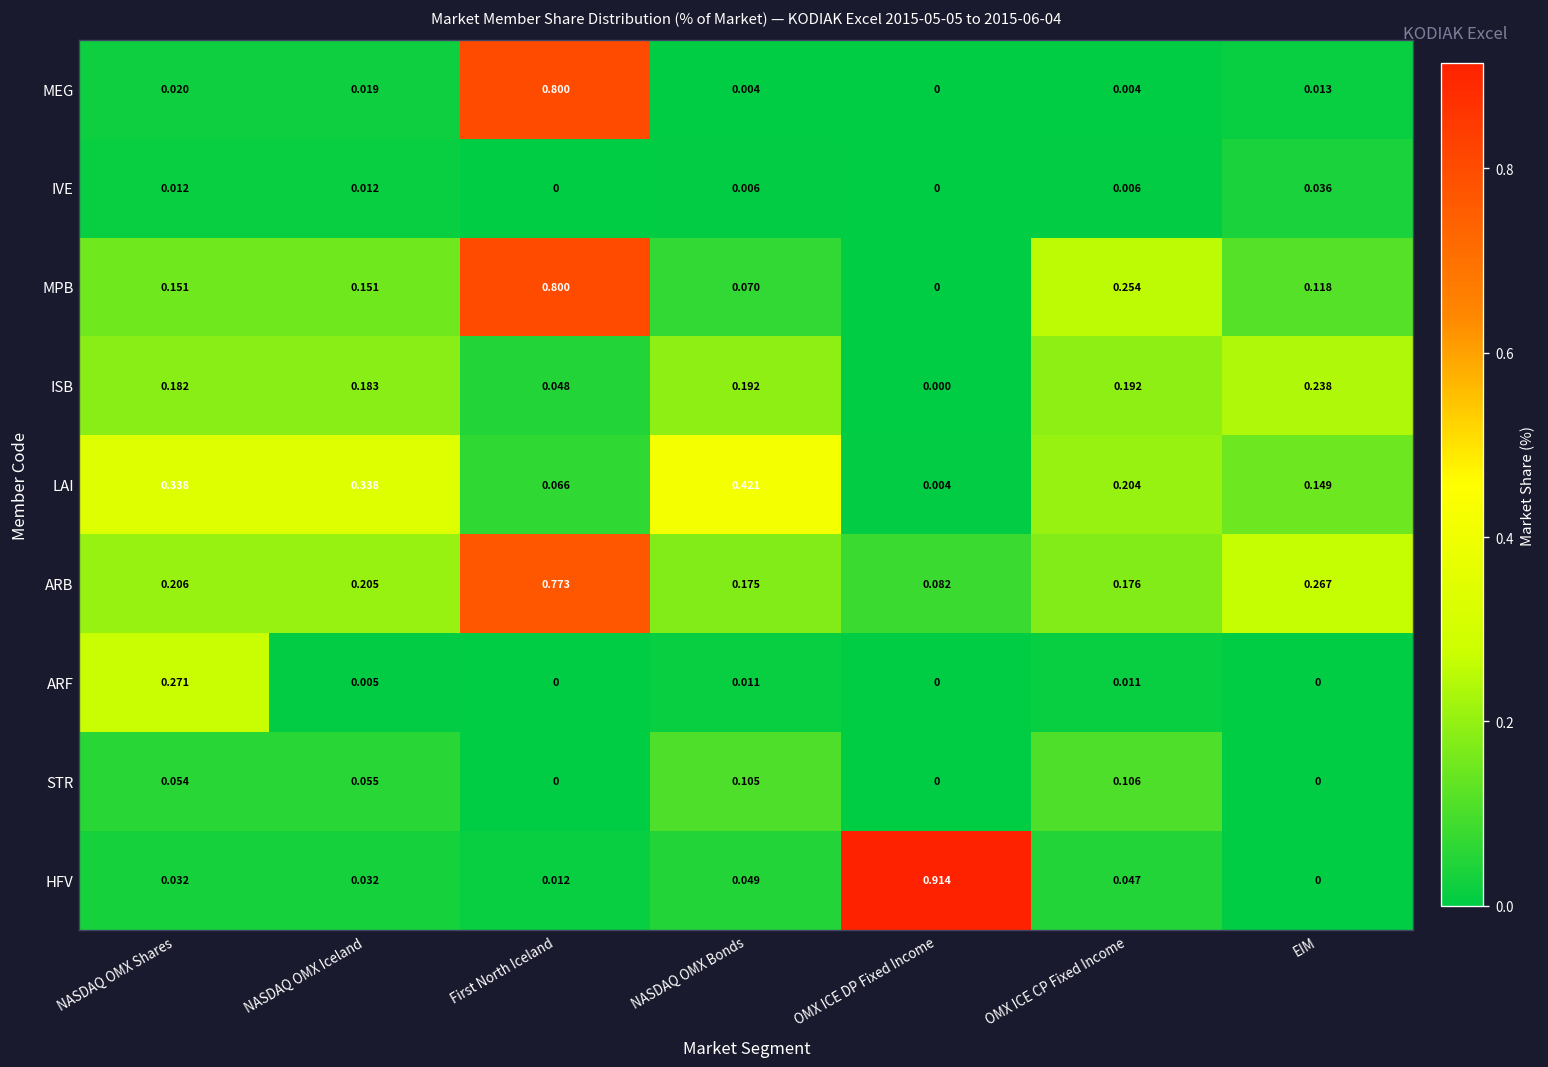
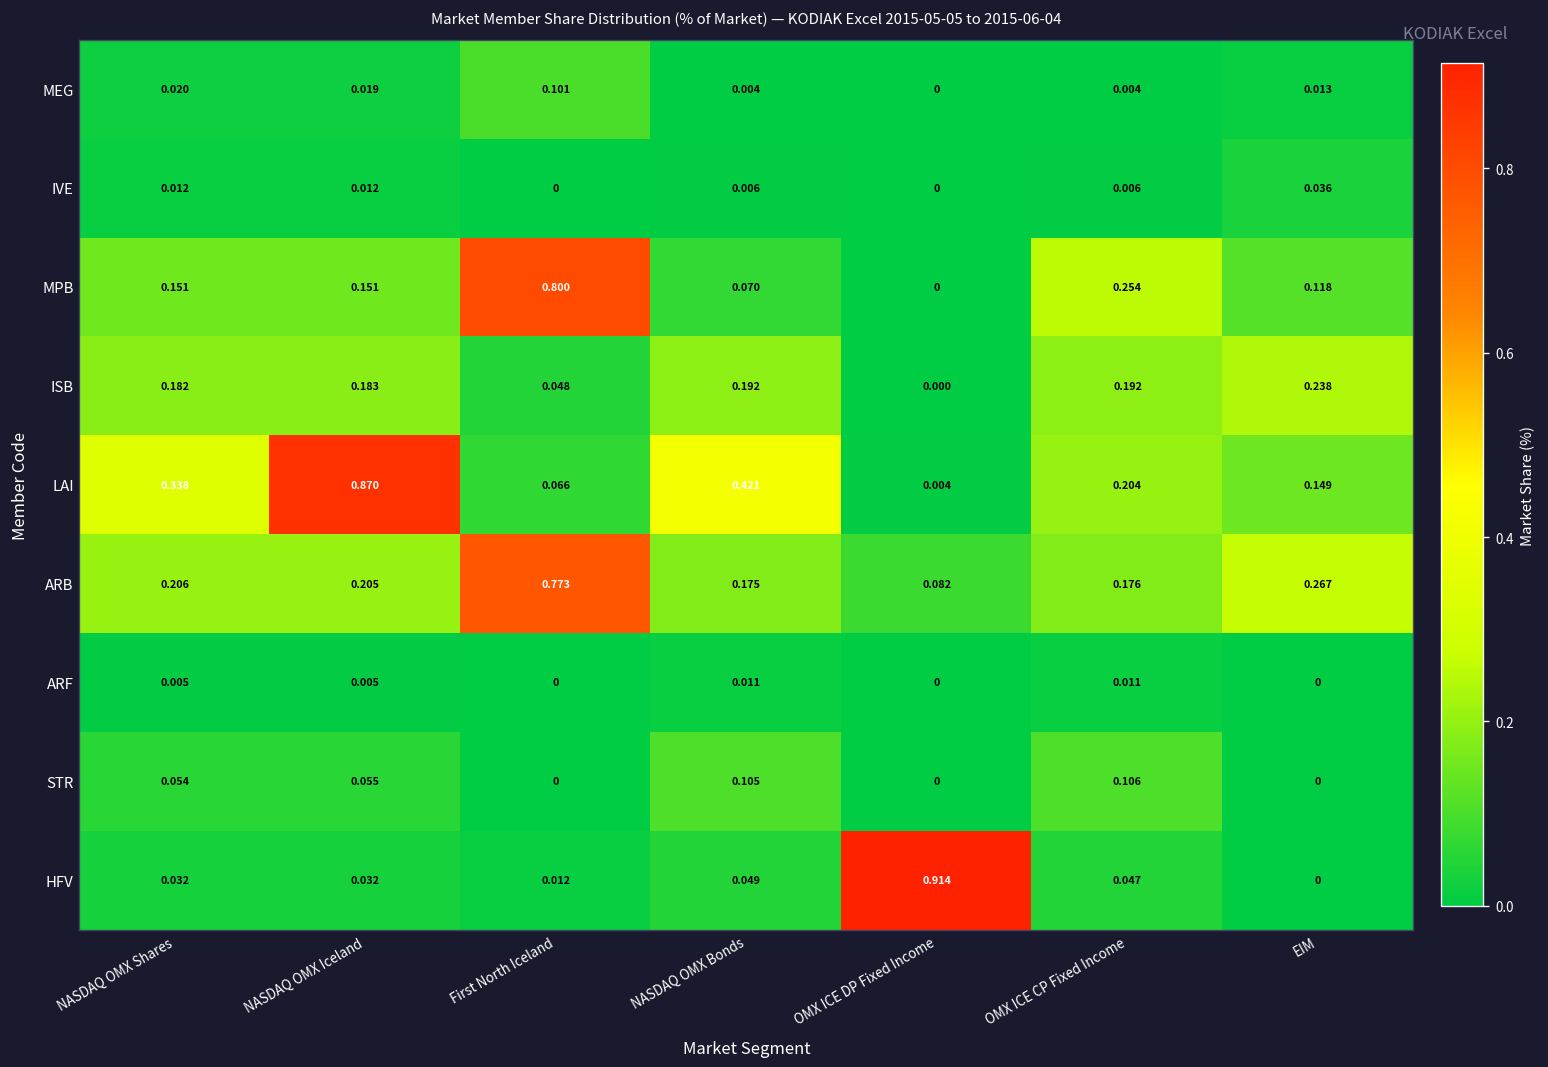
  {
    "MEG": {
      "NASDAQ OMX Shares": 0.020,
      "NASDAQ OMX Iceland": 0.019,
-     "First North Iceland": 0.800,
+     "First North Iceland": 0.101,
      "NASDAQ OMX Bonds": 0.004,
      "OMX ICE DP Fixed Income": 0,
      "OMX ICE CP Fixed Income": 0.004,
      "EIM": 0.013
    },
    "IVE": {
      "NASDAQ OMX Shares": 0.012,
      "NASDAQ OMX Iceland": 0.012,
      "First North Iceland": 0,
      "NASDAQ OMX Bonds": 0.006,
      "OMX ICE DP Fixed Income": 0,
      "OMX ICE CP Fixed Income": 0.006,
      "EIM": 0.036
    },
    "MPB": {
      "NASDAQ OMX Shares": 0.151,
      "NASDAQ OMX Iceland": 0.151,
      "First North Iceland": 0.800,
      "NASDAQ OMX Bonds": 0.070,
      "OMX ICE DP Fixed Income": 0,
      "OMX ICE CP Fixed Income": 0.254,
      "EIM": 0.118
    },
    "ISB": {
      "NASDAQ OMX Shares": 0.182,
      "NASDAQ OMX Iceland": 0.183,
      "First North Iceland": 0.048,
      "NASDAQ OMX Bonds": 0.192,
      "OMX ICE DP Fixed Income": 0.000,
      "OMX ICE CP Fixed Income": 0.192,
      "EIM": 0.238
    },
    "LAI": {
      "NASDAQ OMX Shares": 0.338,
-     "NASDAQ OMX Iceland": 0.338,
+     "NASDAQ OMX Iceland": 0.870,
      "First North Iceland": 0.066,
      "NASDAQ OMX Bonds": 0.421,
      "OMX ICE DP Fixed Income": 0.004,
      "OMX ICE CP Fixed Income": 0.204,
      "EIM": 0.149
    },
    "ARB": {
      "NASDAQ OMX Shares": 0.206,
      "NASDAQ OMX Iceland": 0.205,
      "First North Iceland": 0.773,
      "NASDAQ OMX Bonds": 0.175,
      "OMX ICE DP Fixed Income": 0.082,
      "OMX ICE CP Fixed Income": 0.176,
      "EIM": 0.267
    },
    "ARF": {
-     "NASDAQ OMX Shares": 0.271,
+     "NASDAQ OMX Shares": 0.005,
      "NASDAQ OMX Iceland": 0.005,
      "First North Iceland": 0,
      "NASDAQ OMX Bonds": 0.011,
      "OMX ICE DP Fixed Income": 0,
      "OMX ICE CP Fixed Income": 0.011,
      "EIM": 0
    },
    "STR": {
      "NASDAQ OMX Shares": 0.054,
      "NASDAQ OMX Iceland": 0.055,
      "First North Iceland": 0,
      "NASDAQ OMX Bonds": 0.105,
      "OMX ICE DP Fixed Income": 0,
      "OMX ICE CP Fixed Income": 0.106,
      "EIM": 0
    },
    "HFV": {
      "NASDAQ OMX Shares": 0.032,
      "NASDAQ OMX Iceland": 0.032,
      "First North Iceland": 0.012,
      "NASDAQ OMX Bonds": 0.049,
      "OMX ICE DP Fixed Income": 0.914,
      "OMX ICE CP Fixed Income": 0.047,
      "EIM": 0
    }
  }
